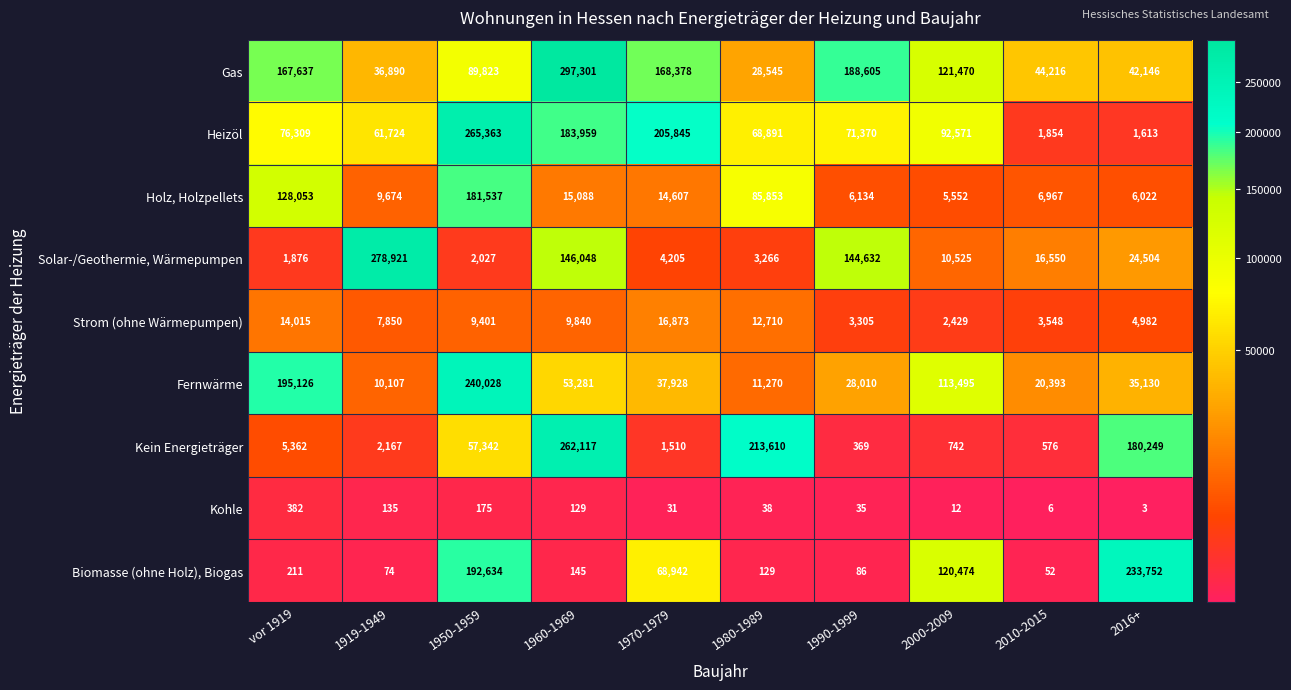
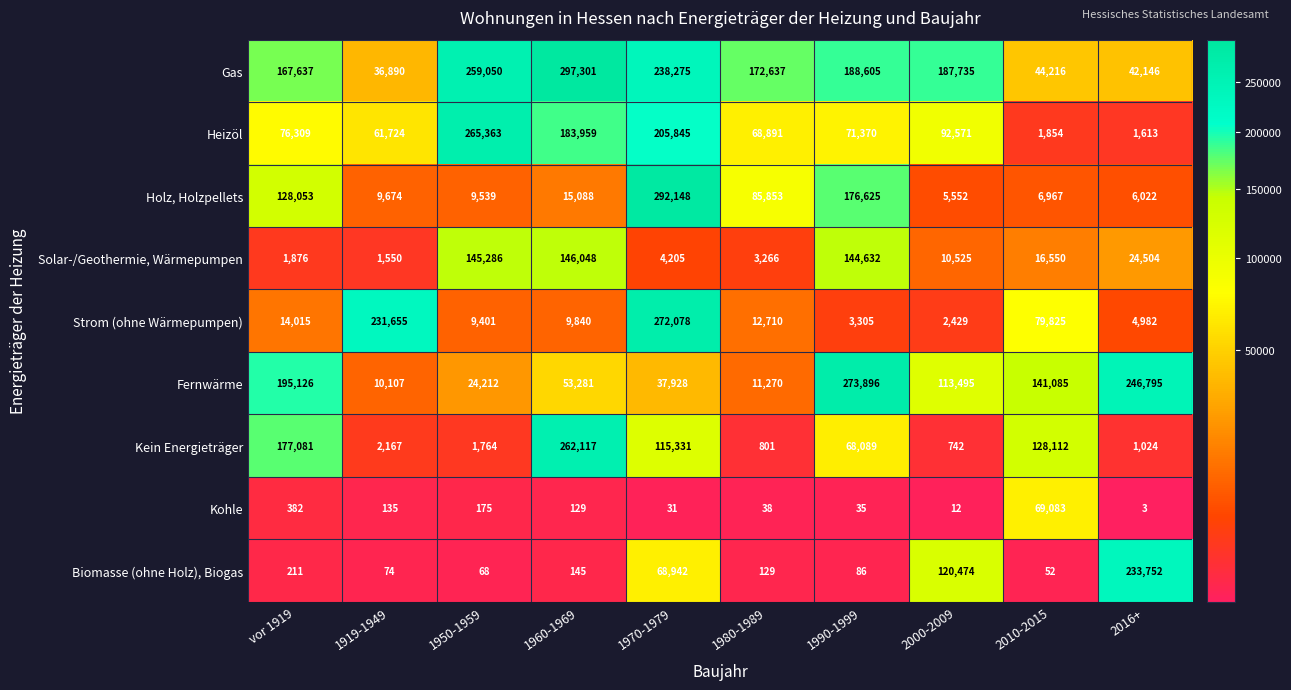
  {
    "Gas": {
      "vor 1919": "167,637",
      "1919-1949": "36,890",
-     "1950-1959": "89,823",
+     "1950-1959": "259,050",
      "1960-1969": "297,301",
-     "1970-1979": "168,378",
-     "1980-1989": "28,545",
+     "1970-1979": "238,275",
+     "1980-1989": "172,637",
      "1990-1999": "188,605",
-     "2000-2009": "121,470",
+     "2000-2009": "187,735",
      "2010-2015": "44,216",
      "2016+": "42,146"
    },
    "Heizöl": {
      "vor 1919": "76,309",
      "1919-1949": "61,724",
      "1950-1959": "265,363",
      "1960-1969": "183,959",
      "1970-1979": "205,845",
      "1980-1989": "68,891",
      "1990-1999": "71,370",
      "2000-2009": "92,571",
      "2010-2015": "1,854",
      "2016+": "1,613"
    },
    "Holz, Holzpellets": {
      "vor 1919": "128,053",
      "1919-1949": "9,674",
-     "1950-1959": "181,537",
+     "1950-1959": "9,539",
      "1960-1969": "15,088",
-     "1970-1979": "14,607",
+     "1970-1979": "292,148",
      "1980-1989": "85,853",
-     "1990-1999": "6,134",
+     "1990-1999": "176,625",
      "2000-2009": "5,552",
      "2010-2015": "6,967",
      "2016+": "6,022"
    },
    "Solar-/Geothermie, Wärmepumpen": {
      "vor 1919": "1,876",
-     "1919-1949": "278,921",
-     "1950-1959": "2,027",
+     "1919-1949": "1,550",
+     "1950-1959": "145,286",
      "1960-1969": "146,048",
      "1970-1979": "4,205",
      "1980-1989": "3,266",
      "1990-1999": "144,632",
      "2000-2009": "10,525",
      "2010-2015": "16,550",
      "2016+": "24,504"
    },
    "Strom (ohne Wärmepumpen)": {
      "vor 1919": "14,015",
-     "1919-1949": "7,850",
+     "1919-1949": "231,655",
      "1950-1959": "9,401",
      "1960-1969": "9,840",
-     "1970-1979": "16,873",
+     "1970-1979": "272,078",
      "1980-1989": "12,710",
      "1990-1999": "3,305",
      "2000-2009": "2,429",
-     "2010-2015": "3,548",
+     "2010-2015": "79,825",
      "2016+": "4,982"
    },
    "Fernwärme": {
      "vor 1919": "195,126",
      "1919-1949": "10,107",
-     "1950-1959": "240,028",
+     "1950-1959": "24,212",
      "1960-1969": "53,281",
      "1970-1979": "37,928",
      "1980-1989": "11,270",
-     "1990-1999": "28,010",
+     "1990-1999": "273,896",
      "2000-2009": "113,495",
-     "2010-2015": "20,393",
-     "2016+": "35,130"
+     "2010-2015": "141,085",
+     "2016+": "246,795"
    },
    "Kein Energieträger": {
-     "vor 1919": "5,362",
+     "vor 1919": "177,081",
      "1919-1949": "2,167",
-     "1950-1959": "57,342",
+     "1950-1959": "1,764",
      "1960-1969": "262,117",
-     "1970-1979": "1,510",
-     "1980-1989": "213,610",
-     "1990-1999": "369",
+     "1970-1979": "115,331",
+     "1980-1989": "801",
+     "1990-1999": "68,089",
      "2000-2009": "742",
-     "2010-2015": "576",
-     "2016+": "180,249"
+     "2010-2015": "128,112",
+     "2016+": "1,024"
    },
    "Kohle": {
      "vor 1919": "382",
      "1919-1949": "135",
      "1950-1959": "175",
      "1960-1969": "129",
      "1970-1979": "31",
      "1980-1989": "38",
      "1990-1999": "35",
      "2000-2009": "12",
-     "2010-2015": "6",
+     "2010-2015": "69,083",
      "2016+": "3"
    },
    "Biomasse (ohne Holz), Biogas": {
      "vor 1919": "211",
      "1919-1949": "74",
-     "1950-1959": "192,634",
+     "1950-1959": "68",
      "1960-1969": "145",
      "1970-1979": "68,942",
      "1980-1989": "129",
      "1990-1999": "86",
      "2000-2009": "120,474",
      "2010-2015": "52",
      "2016+": "233,752"
    }
  }
